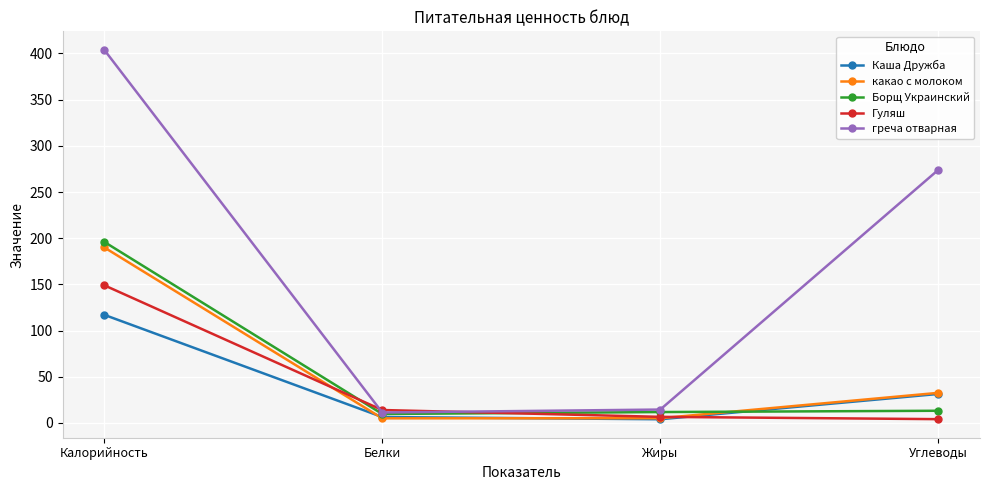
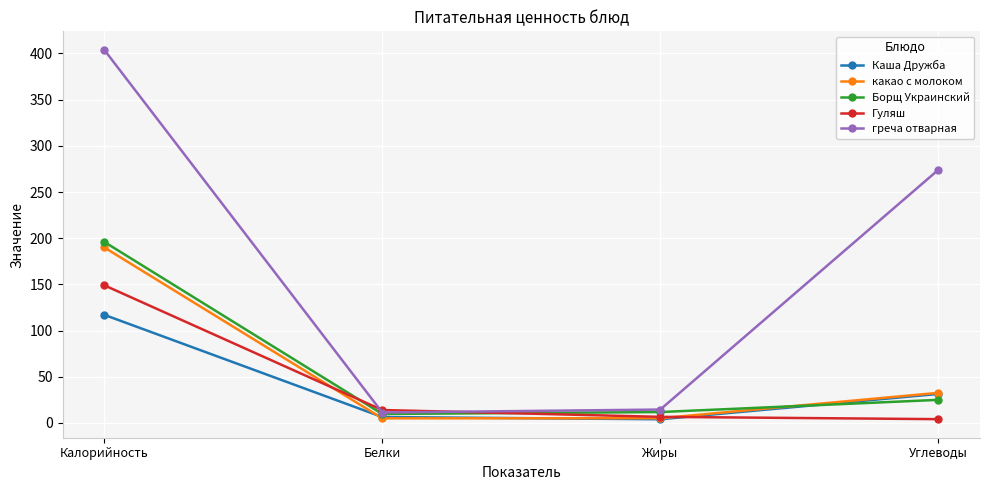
  {
    "Каша Дружба": {
      "Калорийность": 120
    },
    "какао с молоком": {
      "Калорийность": 190
    },
    "Борщ Украинский": {
      "Калорийность": 200,
-     "Углеводы": 10
+     "Углеводы": 20
    },
    "Гуляш": {
      "Калорийность": 150,
      "Углеводы": 0
    },
    "греча отварная": {
      "Калорийность": 400,
      "Углеводы": 270
    }
  }
